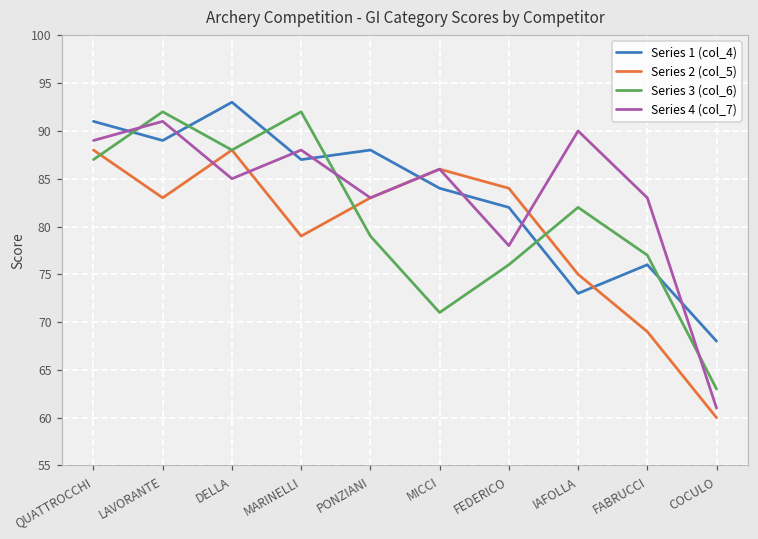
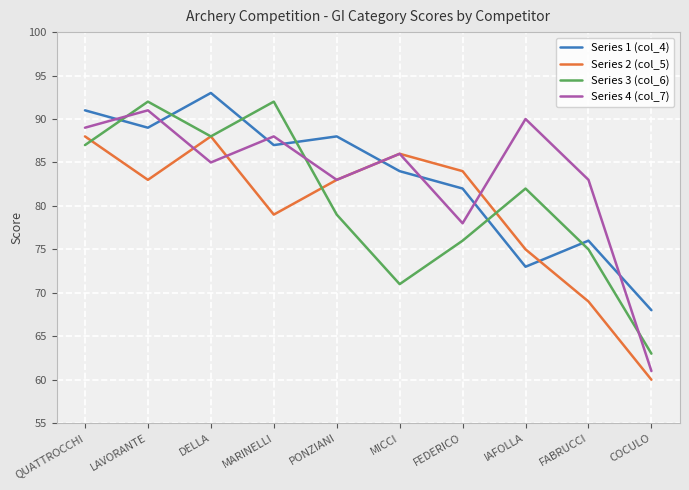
  {
    "Series 1 (col_4)": {
      "QUATTROCCHI": 91,
      "LAVORANTE": 89,
      "DELLA": 93,
      "MARINELLI": 87,
      "PONZIANI": 88,
      "MICCI": 84,
      "FEDERICO": 82,
      "IAFOLLA": 73,
      "FABRUCCI": 76,
      "COCULO": 68
    },
    "Series 2 (col_5)": {
      "QUATTROCCHI": 88,
      "LAVORANTE": 83,
      "MARINELLI": 79,
      "FEDERICO": 84,
      "IAFOLLA": 75,
      "FABRUCCI": 69,
      "COCULO": 60
    },
    "Series 3 (col_6)": {
      "QUATTROCCHI": 87,
      "LAVORANTE": 92,
      "MARINELLI": 92,
      "PONZIANI": 79,
      "MICCI": 71,
      "FEDERICO": 76,
      "IAFOLLA": 82,
-     "FABRUCCI": 77,
+     "FABRUCCI": 75,
      "COCULO": 63
    },
    "Series 4 (col_7)": {
      "QUATTROCCHI": 89,
      "LAVORANTE": 91,
      "DELLA": 85,
      "MARINELLI": 88,
      "FEDERICO": 78,
      "IAFOLLA": 90,
      "FABRUCCI": 83,
      "COCULO": 61
    }
  }
